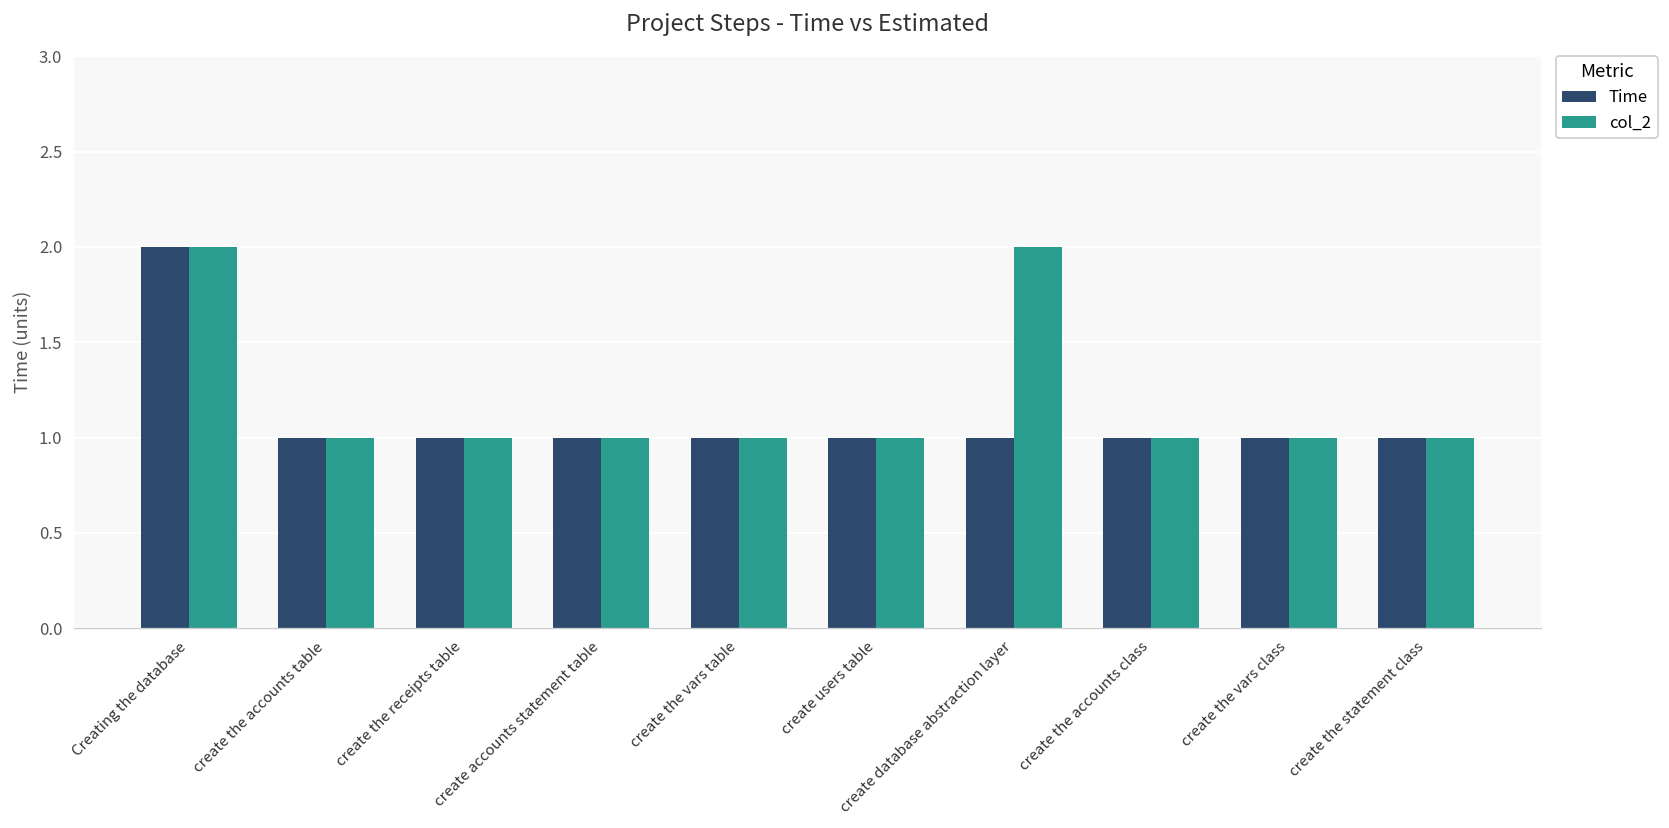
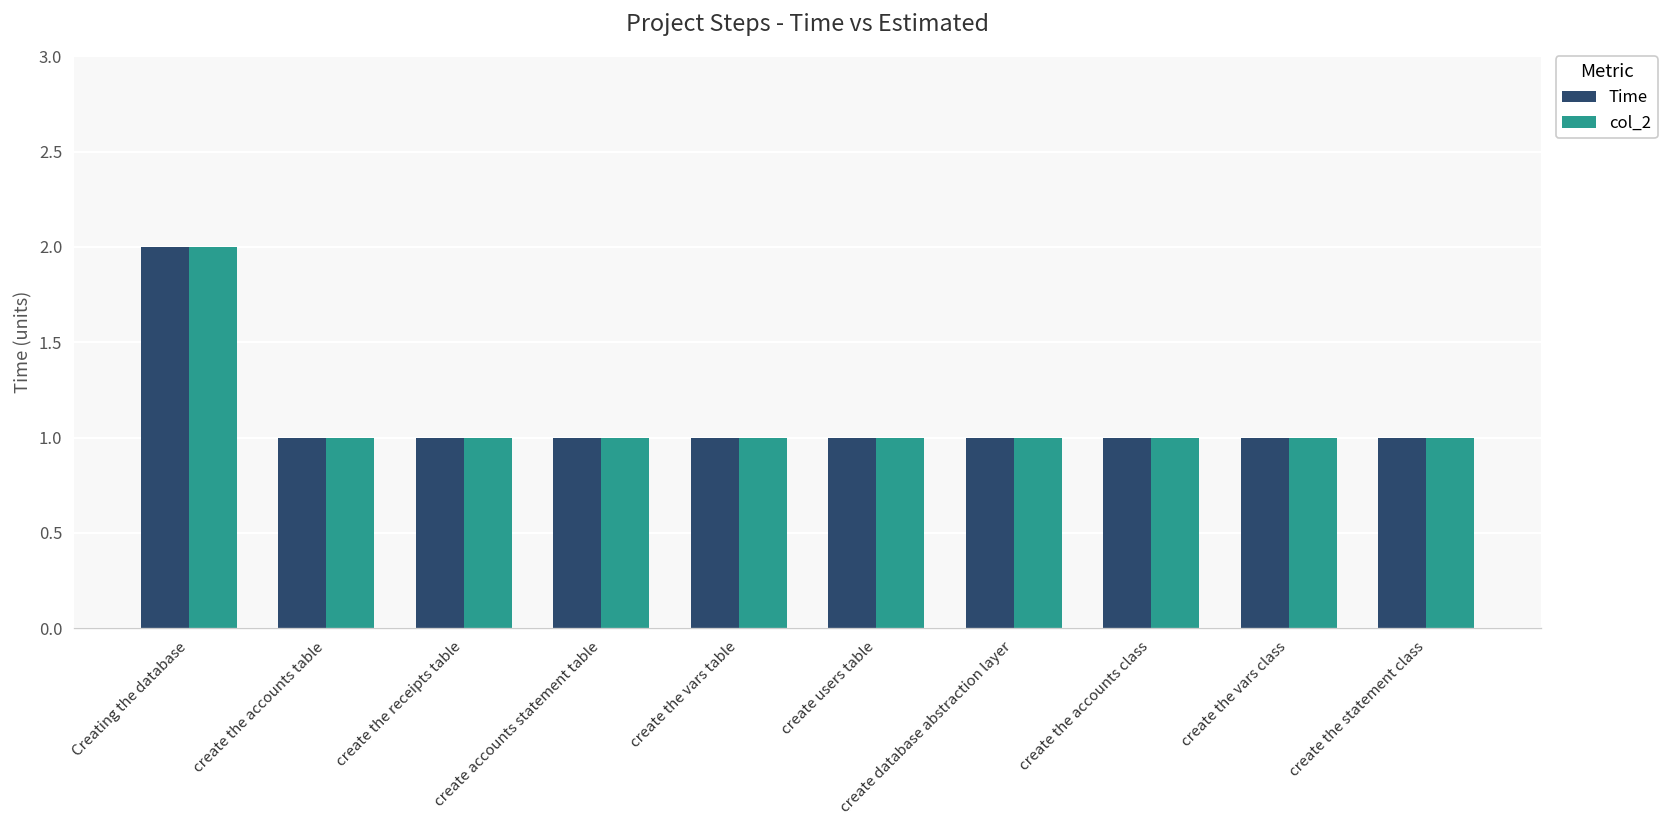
  {
    "Time": {
      "Creating the database": 2,
      "create the accounts table": 1,
      "create the receipts table": 1,
      "create accounts statement table": 1,
      "create the vars table": 1,
      "create users table": 1,
      "create database abstraction layer": 1,
      "create the accounts class": 1,
      "create the vars class": 1,
      "create the statement class": 1
    },
    "col_2": {
      "Creating the database": 2,
      "create the accounts table": 1,
      "create the receipts table": 1,
      "create accounts statement table": 1,
      "create the vars table": 1,
      "create users table": 1,
-     "create database abstraction layer": 2,
+     "create database abstraction layer": 1,
      "create the accounts class": 1,
      "create the vars class": 1,
      "create the statement class": 1
    }
  }
